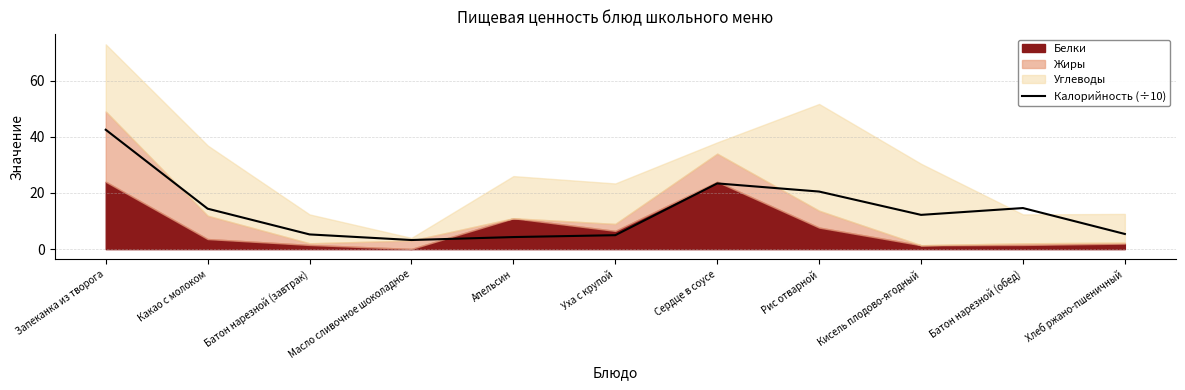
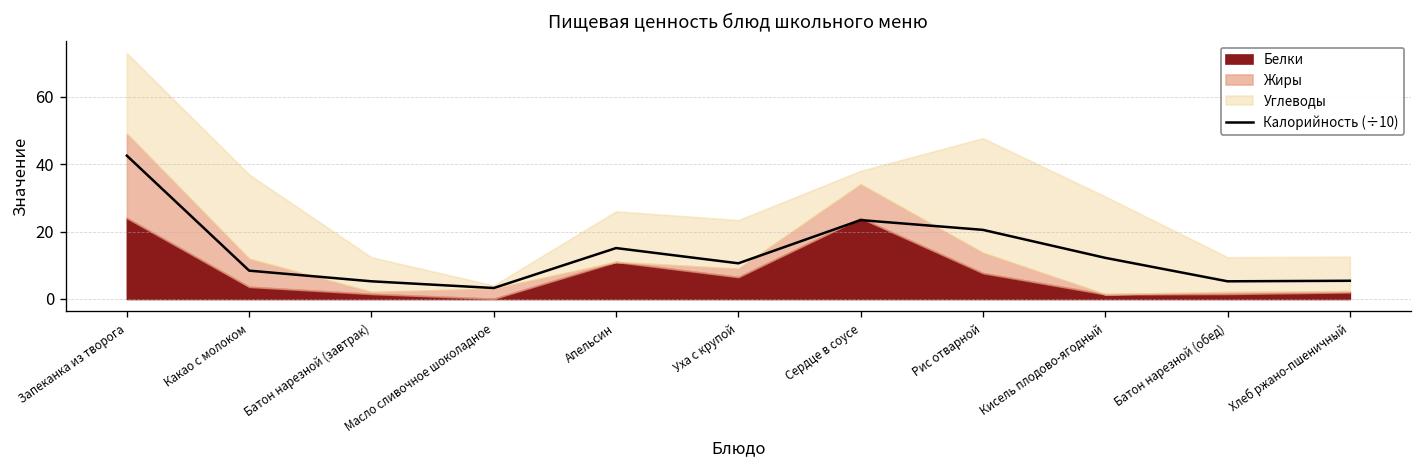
  {
    "Калорийность (÷10)": {
      "Запеканка из творога": 43,
-     "Какао с молоком": 14,
+     "Какао с молоком": 8,
      "Батон нарезной (завтрак)": 5,
-     "Апельсин": 4,
-     "Уха с крупой": 5,
+     "Апельсин": 15,
+     "Уха с крупой": 11,
      "Рис отварной": 21,
      "Кисель плодово-ягодный": 12,
-     "Батон нарезной (обед)": 15,
+     "Батон нарезной (обед)": 5,
      "Хлеб ржано-пшеничный": 5
    },
    "Белки": {
      "Запеканка из творога": 24,
      "Какао с молоком": 4,
      "Уха с крупой": 7,
      "Рис отварной": 8
    },
    "Жиры": {
      "Запеканка из творога": 25,
      "Какао с молоком": 8,
      "Уха с крупой": 2,
      "Сердце в соусе": 10,
      "Рис отварной": 6
    },
    "Углеводы": {
      "Запеканка из творога": 24,
      "Какао с молоком": 25,
      "Батон нарезной (завтрак)": 10,
      "Апельсин": 15,
      "Уха с крупой": 14,
      "Сердце в соусе": 4,
-     "Рис отварной": 38,
+     "Рис отварной": 34,
      "Кисель плодово-ягодный": 29,
      "Батон нарезной (обед)": 10,
      "Хлеб ржано-пшеничный": 10
    }
  }
